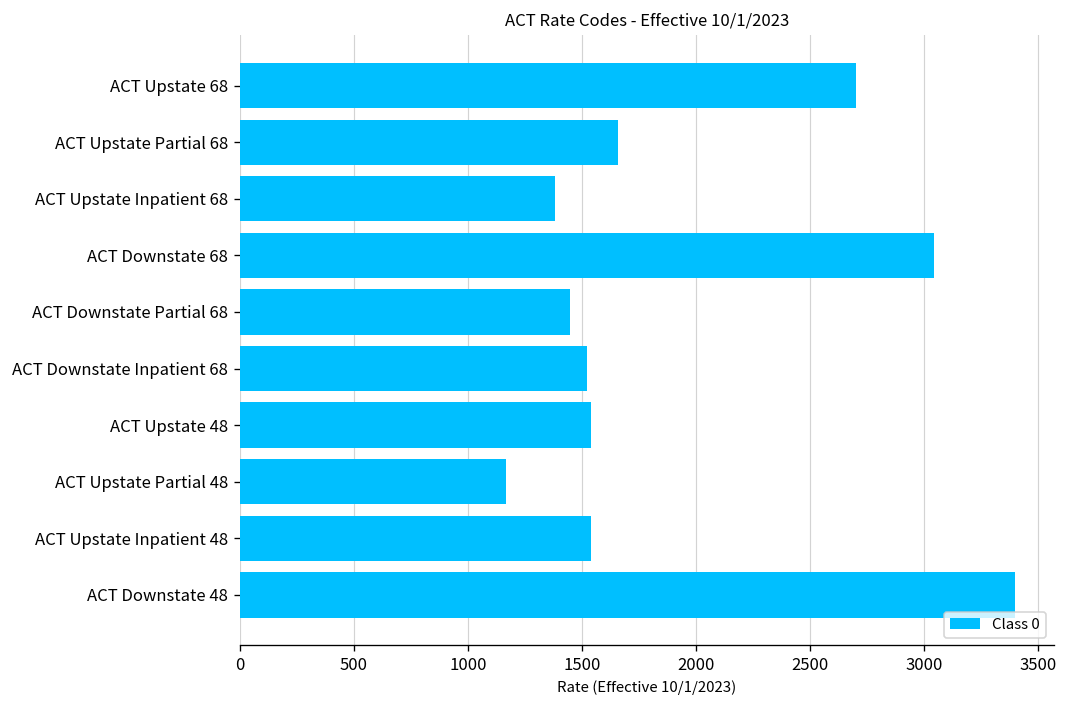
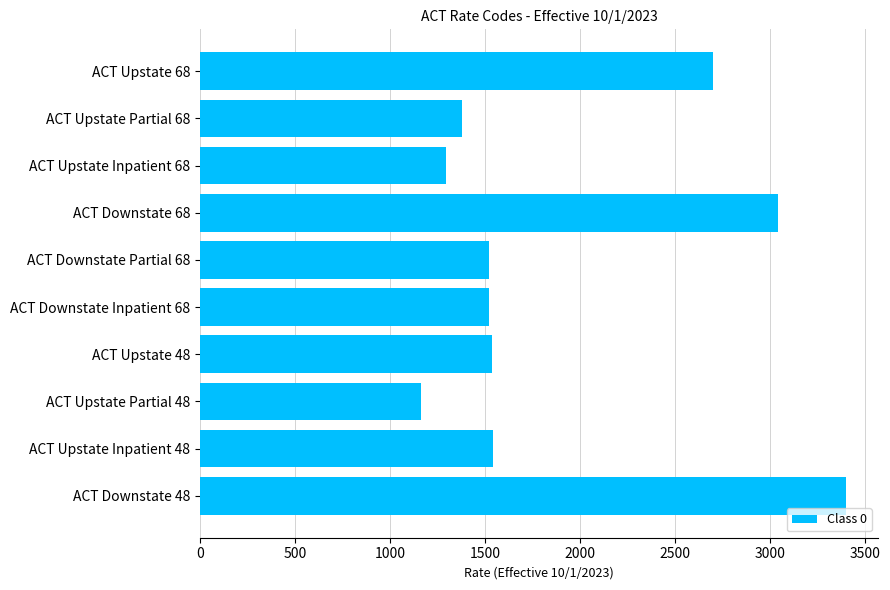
  {
    "ACT Upstate 68": 2700,
-   "ACT Upstate Partial 68": 1660,
-   "ACT Upstate Inpatient 68": 1380,
+   "ACT Upstate Partial 68": 1380,
+   "ACT Upstate Inpatient 68": 1290,
    "ACT Downstate 68": 3040,
-   "ACT Downstate Partial 68": 1450,
+   "ACT Downstate Partial 68": 1520,
    "ACT Downstate Inpatient 68": 1520,
    "ACT Upstate 48": 1540,
    "ACT Upstate Partial 48": 1170,
    "ACT Upstate Inpatient 48": 1540,
    "ACT Downstate 48": 3400
  }
